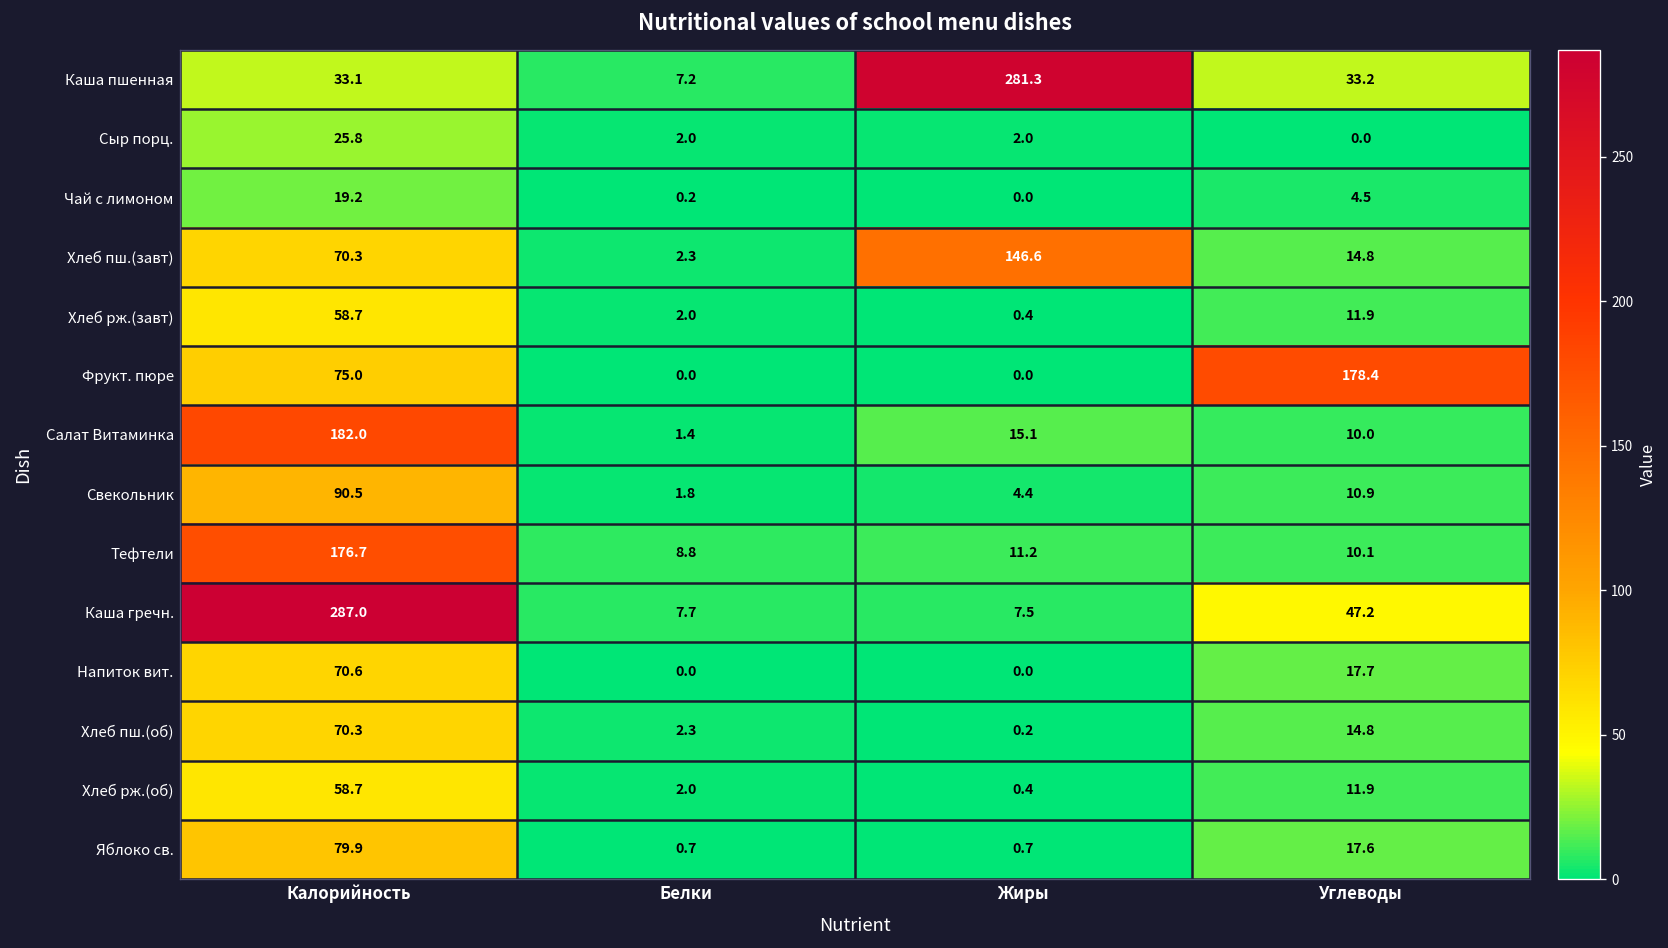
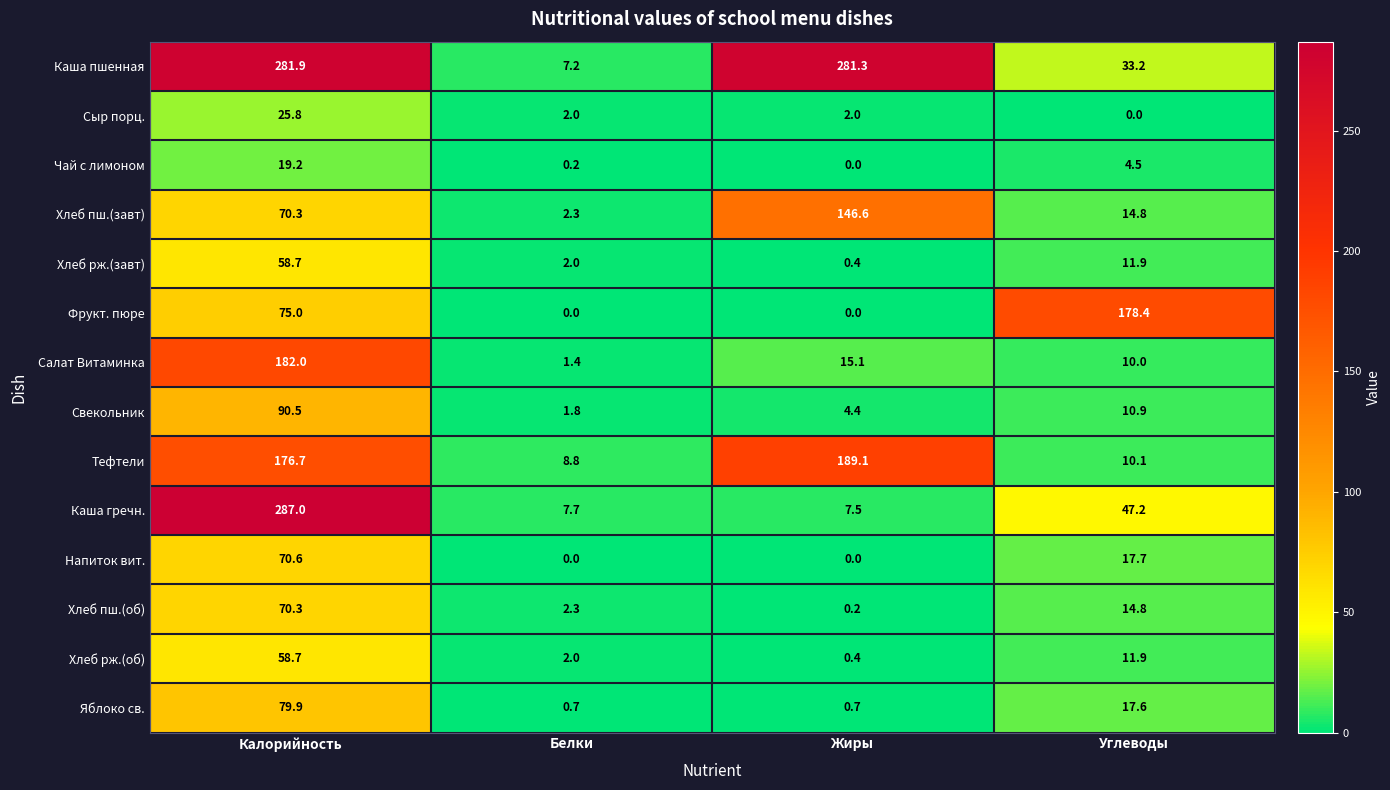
  {
    "Каша пшенная": {
-     "Калорийность": 33.1,
+     "Калорийность": 281.9,
      "Белки": 7.2,
      "Жиры": 281.3,
      "Углеводы": 33.2
    },
    "Сыр порц.": {
      "Калорийность": 25.8,
      "Белки": 2.0,
      "Жиры": 2.0,
      "Углеводы": 0.0
    },
    "Чай с лимоном": {
      "Калорийность": 19.2,
      "Белки": 0.2,
      "Жиры": 0.0,
      "Углеводы": 4.5
    },
    "Хлеб пш.(завт)": {
      "Калорийность": 70.3,
      "Белки": 2.3,
      "Жиры": 146.6,
      "Углеводы": 14.8
    },
    "Хлеб рж.(завт)": {
      "Калорийность": 58.7,
      "Белки": 2.0,
      "Жиры": 0.4,
      "Углеводы": 11.9
    },
    "Фрукт. пюре": {
      "Калорийность": 75.0,
      "Белки": 0.0,
      "Жиры": 0.0,
      "Углеводы": 178.4
    },
    "Салат Витаминка": {
      "Калорийность": 182.0,
      "Белки": 1.4,
      "Жиры": 15.1,
      "Углеводы": 10.0
    },
    "Свекольник": {
      "Калорийность": 90.5,
      "Белки": 1.8,
      "Жиры": 4.4,
      "Углеводы": 10.9
    },
    "Тефтели": {
      "Калорийность": 176.7,
      "Белки": 8.8,
-     "Жиры": 11.2,
+     "Жиры": 189.1,
      "Углеводы": 10.1
    },
    "Каша гречн.": {
      "Калорийность": 287.0,
      "Белки": 7.7,
      "Жиры": 7.5,
      "Углеводы": 47.2
    },
    "Напиток вит.": {
      "Калорийность": 70.6,
      "Белки": 0.0,
      "Жиры": 0.0,
      "Углеводы": 17.7
    },
    "Хлеб пш.(об)": {
      "Калорийность": 70.3,
      "Белки": 2.3,
      "Жиры": 0.2,
      "Углеводы": 14.8
    },
    "Хлеб рж.(об)": {
      "Калорийность": 58.7,
      "Белки": 2.0,
      "Жиры": 0.4,
      "Углеводы": 11.9
    },
    "Яблоко св.": {
      "Калорийность": 79.9,
      "Белки": 0.7,
      "Жиры": 0.7,
      "Углеводы": 17.6
    }
  }
